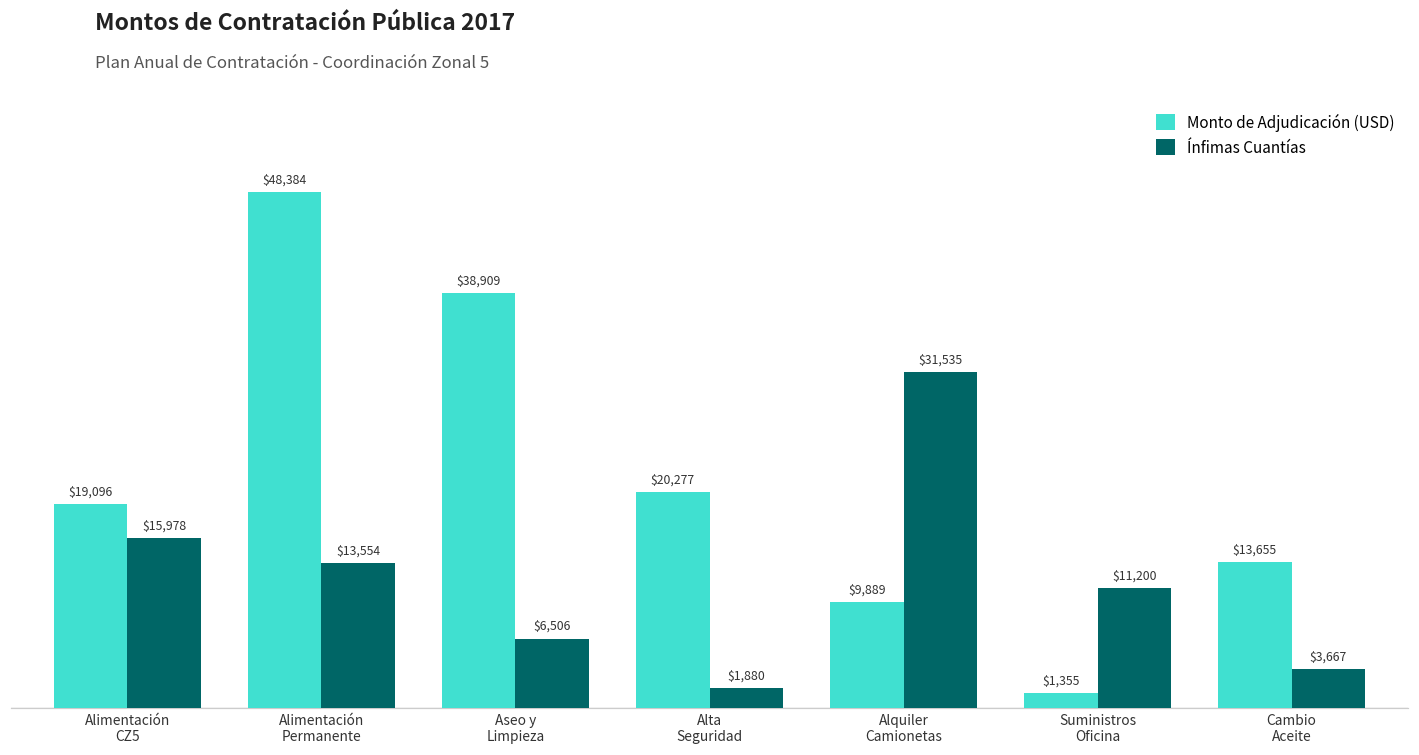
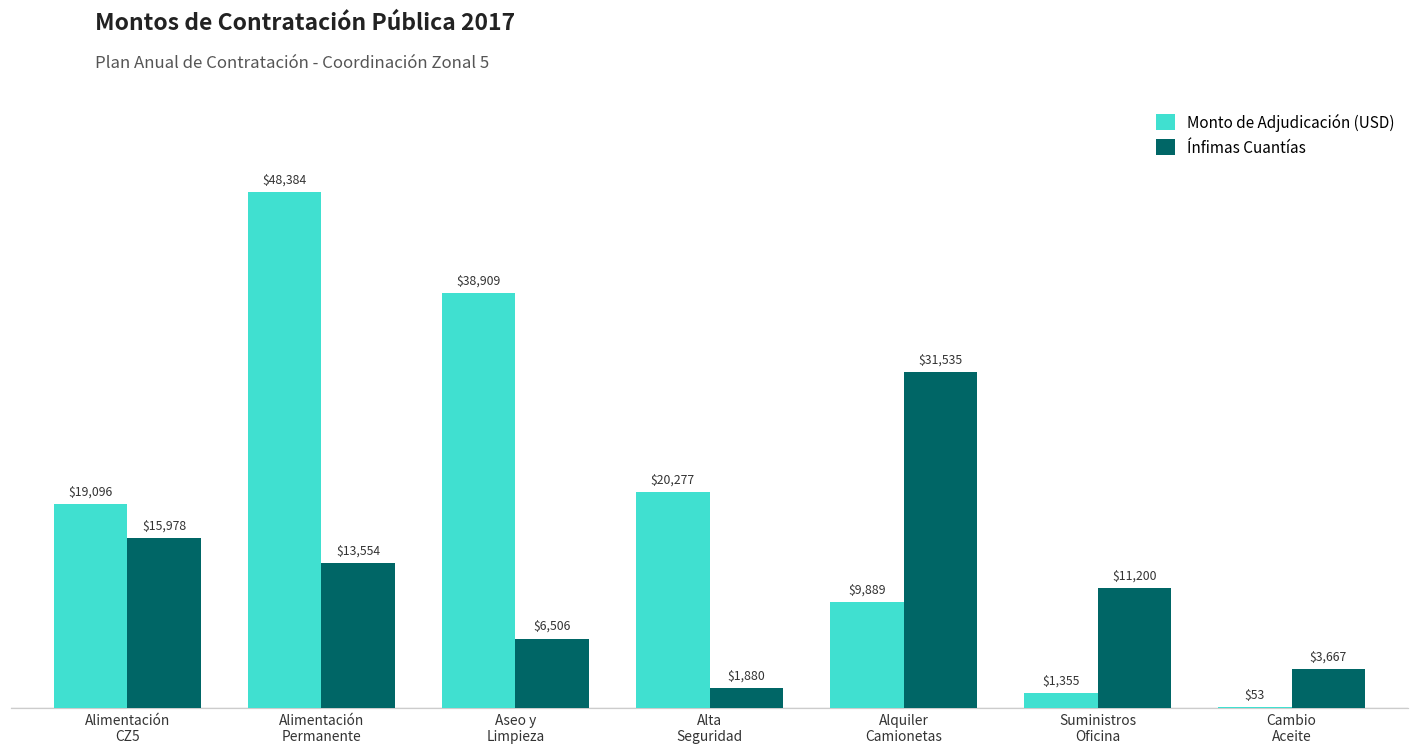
  {
    "Monto de Adjudicación (USD)": {
      "Alimentación CZ5": "$19,096",
      "Alimentación Permanente": "$48,384",
      "Aseo y Limpieza": "$38,909",
      "Alta Seguridad": "$20,277",
      "Alquiler Camionetas": "$9,889",
      "Suministros Oficina": "$1,355",
-     "Cambio Aceite": "$13,655"
+     "Cambio Aceite": "$53"
    },
    "Ínfimas Cuantías": {
      "Alimentación CZ5": "$15,978",
      "Alimentación Permanente": "$13,554",
      "Aseo y Limpieza": "$6,506",
      "Alta Seguridad": "$1,880",
      "Alquiler Camionetas": "$31,535",
      "Suministros Oficina": "$11,200",
      "Cambio Aceite": "$3,667"
    }
  }
